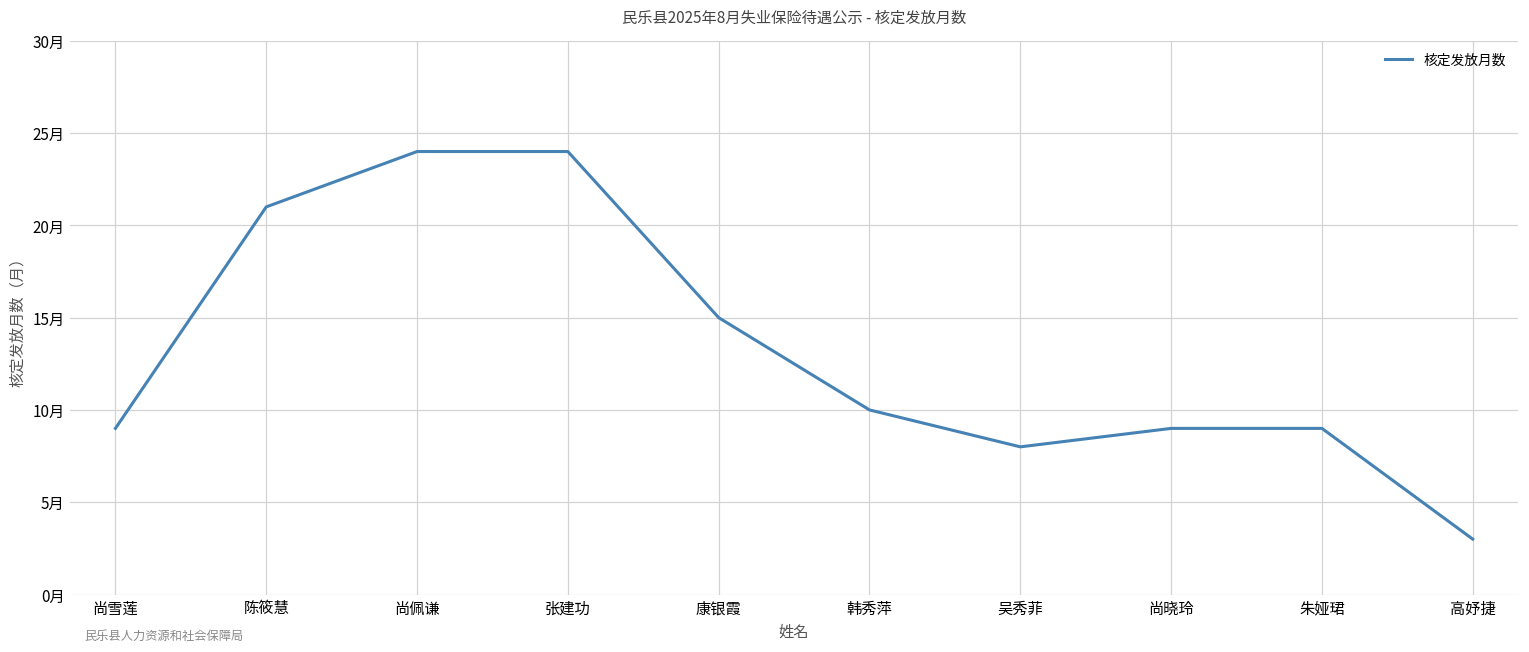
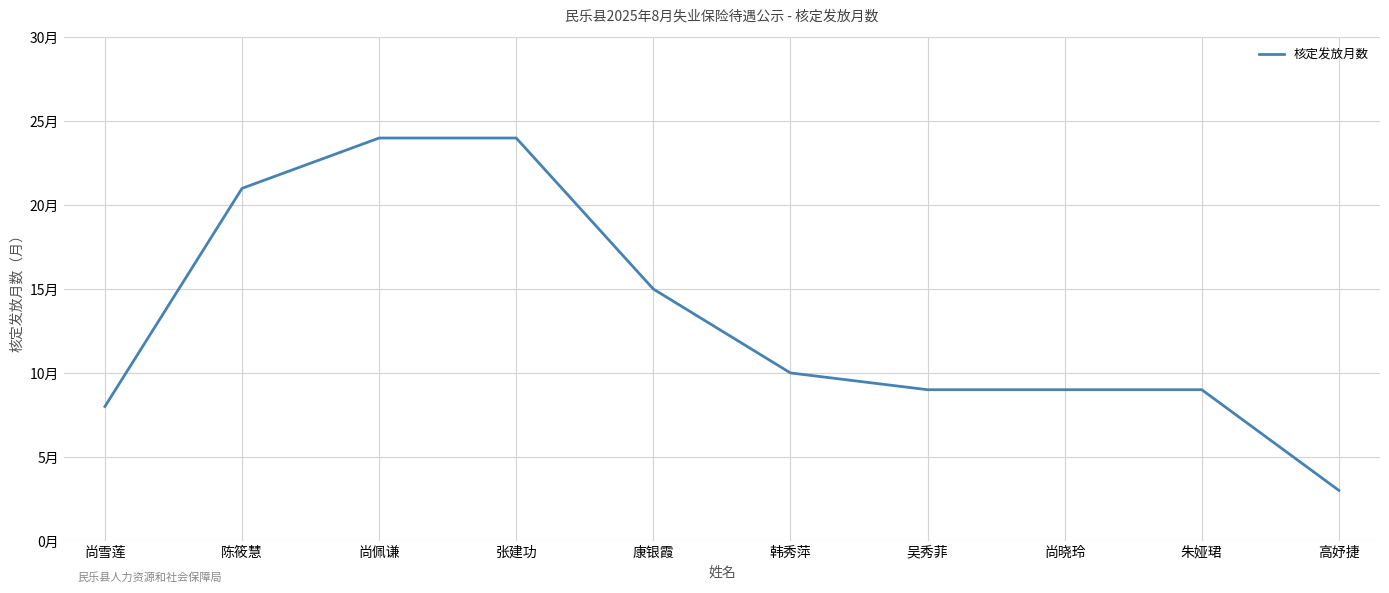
  {
-   "尚雪莲": "9月",
+   "尚雪莲": "8月",
    "陈筱慧": "21月",
    "尚佩谦": "24月",
    "张建功": "24月",
    "康银霞": "15月",
    "韩秀萍": "10月",
-   "吴秀菲": "8月",
+   "吴秀菲": "9月",
    "尚晓玲": "9月",
    "朱娅珺": "9月",
    "高妤捷": "3月"
  }
